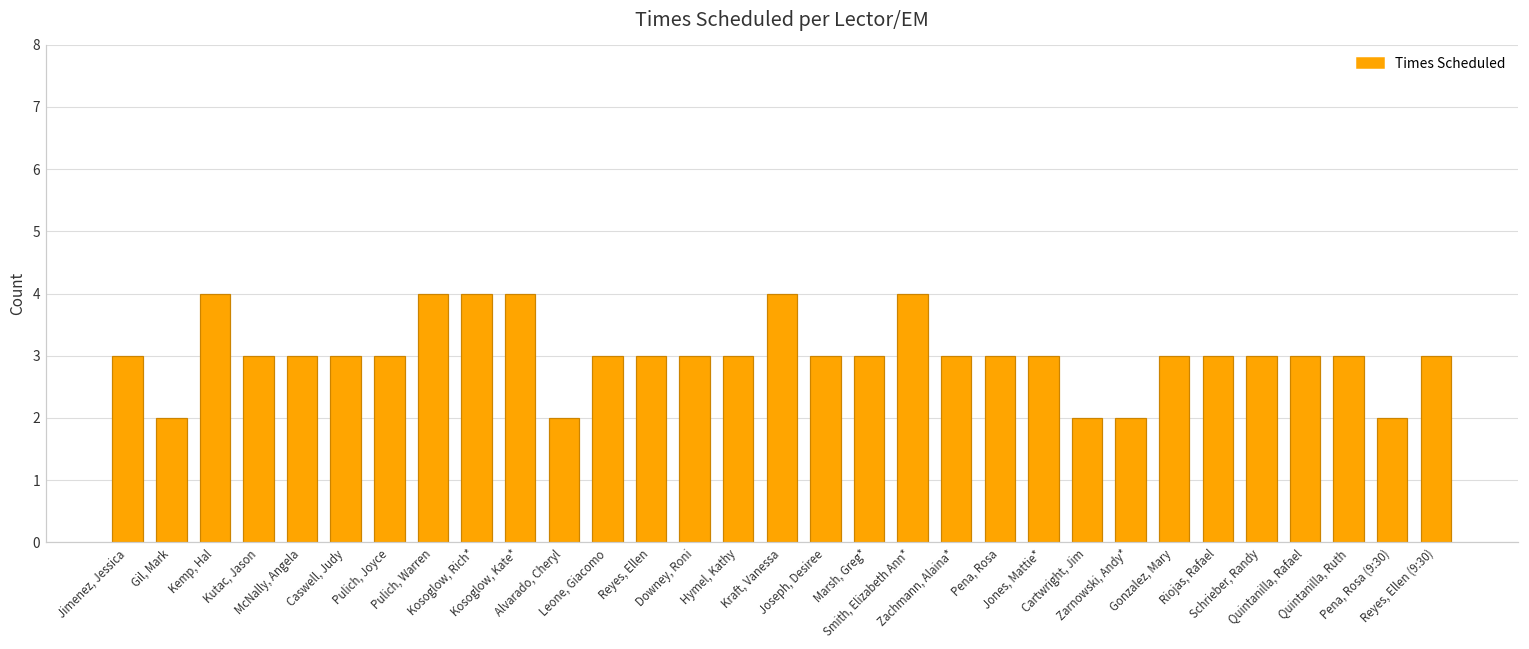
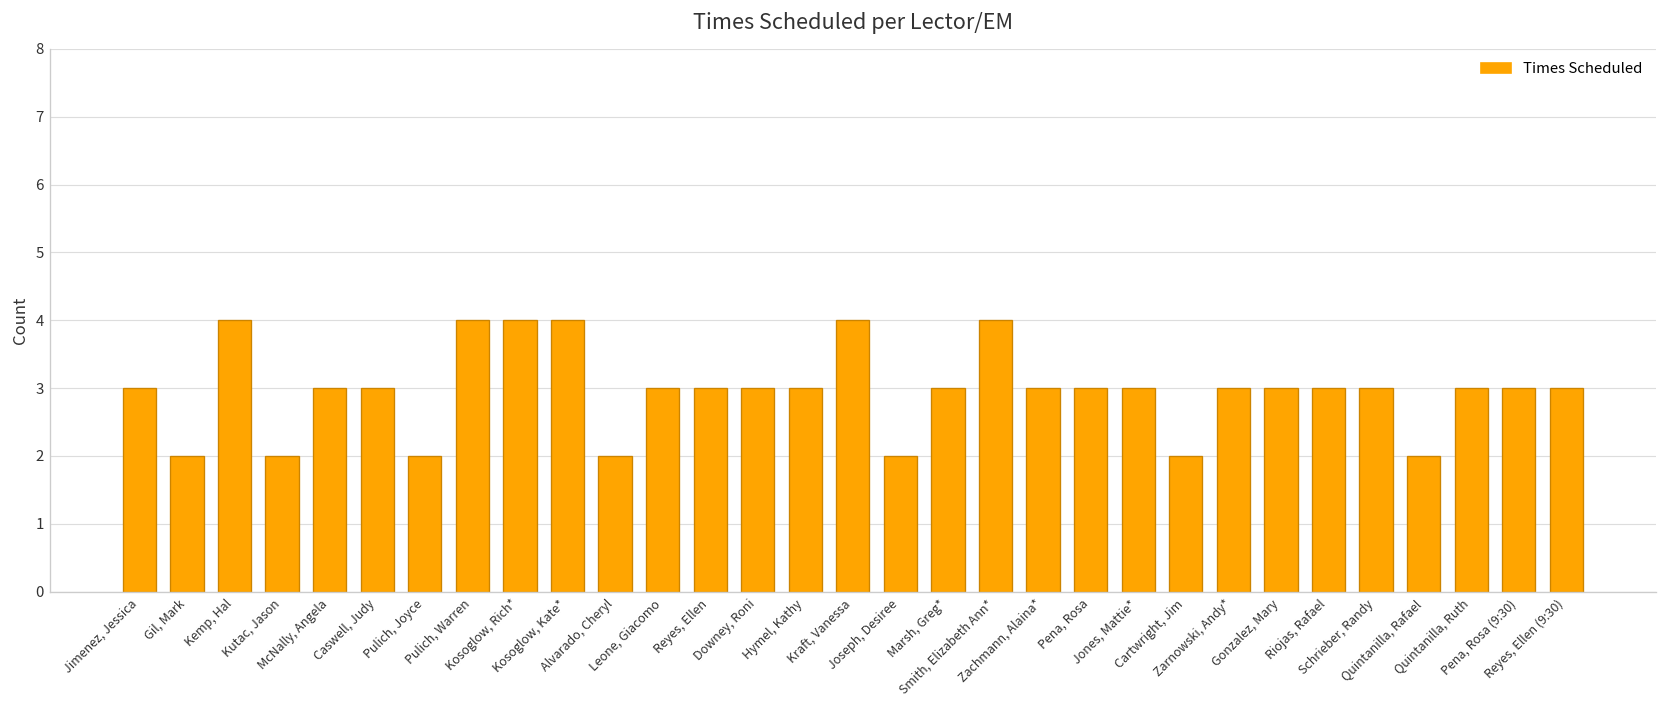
  {
    "Jimenez, Jessica": 3,
    "Gil, Mark": 2,
    "Kemp, Hal": 4,
-   "Kutac, Jason": 3,
+   "Kutac, Jason": 2,
    "McNally, Angela": 3,
    "Caswell, Judy": 3,
-   "Pulich, Joyce": 3,
+   "Pulich, Joyce": 2,
    "Pulich, Warren": 4,
    "Kosoglow, Rich*": 4,
    "Kosoglow, Kate*": 4,
    "Alvarado, Cheryl": 2,
    "Leone, Giacomo": 3,
    "Reyes, Ellen": 3,
    "Downey, Roni": 3,
    "Hymel, Kathy": 3,
    "Kraft, Vanessa": 4,
-   "Joseph, Desiree": 3,
+   "Joseph, Desiree": 2,
    "Marsh, Greg*": 3,
    "Smith, Elizabeth Ann*": 4,
    "Zachmann, Alaina*": 3,
    "Pena, Rosa": 3,
    "Jones, Mattie*": 3,
    "Cartwright, Jim": 2,
-   "Zarnowski, Andy*": 2,
+   "Zarnowski, Andy*": 3,
    "Gonzalez, Mary": 3,
    "Riojas, Rafael": 3,
    "Schrieber, Randy": 3,
-   "Quintanilla, Rafael": 3,
+   "Quintanilla, Rafael": 2,
    "Quintanilla, Ruth": 3,
-   "Pena, Rosa (9:30)": 2,
+   "Pena, Rosa (9:30)": 3,
    "Reyes, Ellen (9:30)": 3
  }
